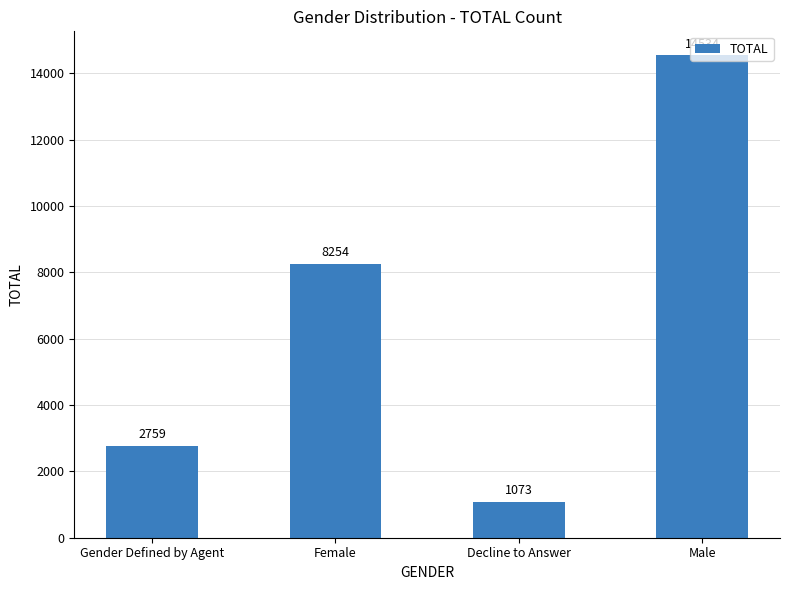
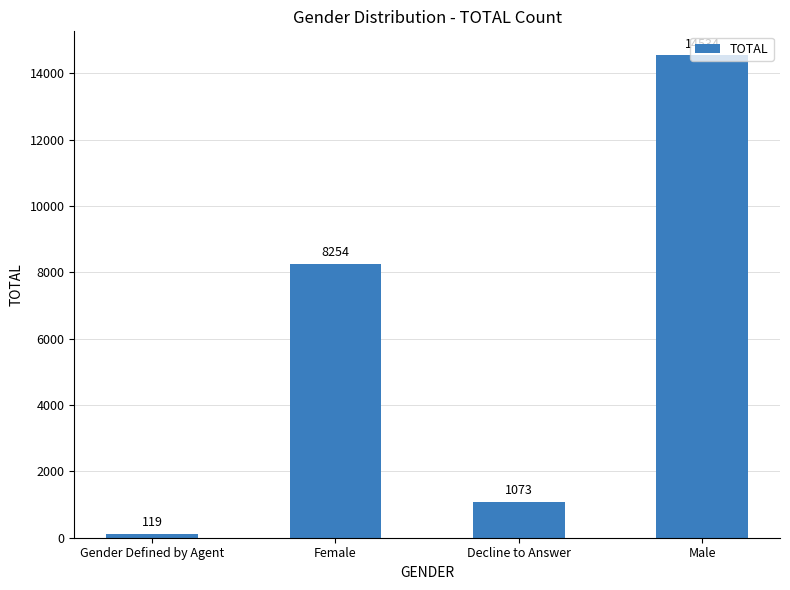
  {
-   "Gender Defined by Agent": 2759,
+   "Gender Defined by Agent": 119,
    "Female": 8254,
    "Decline to Answer": 1073
  }
